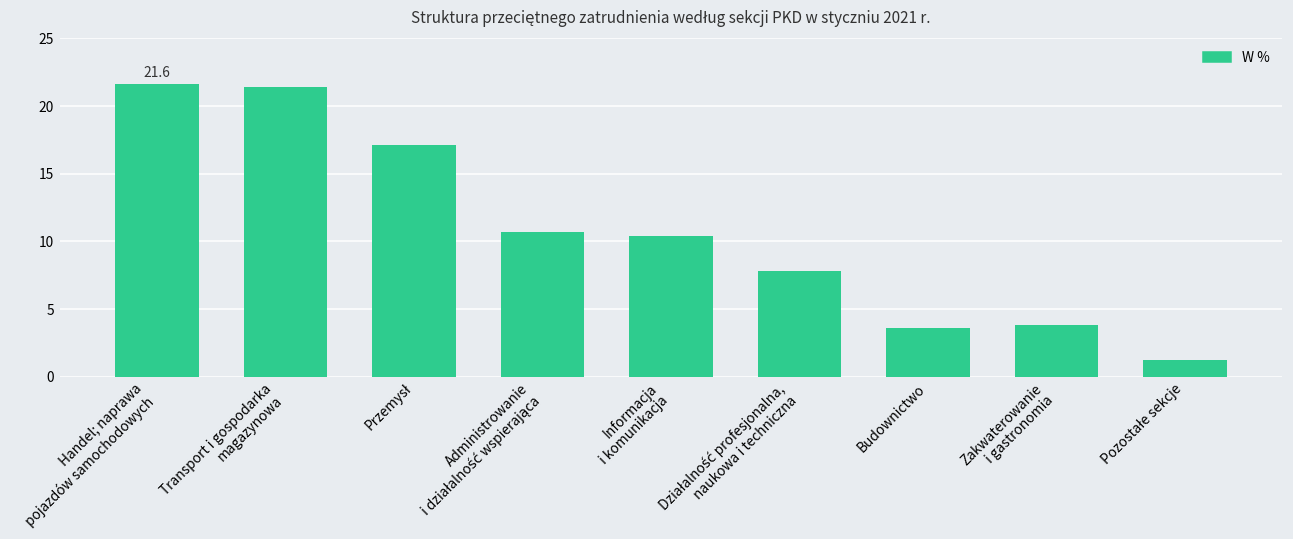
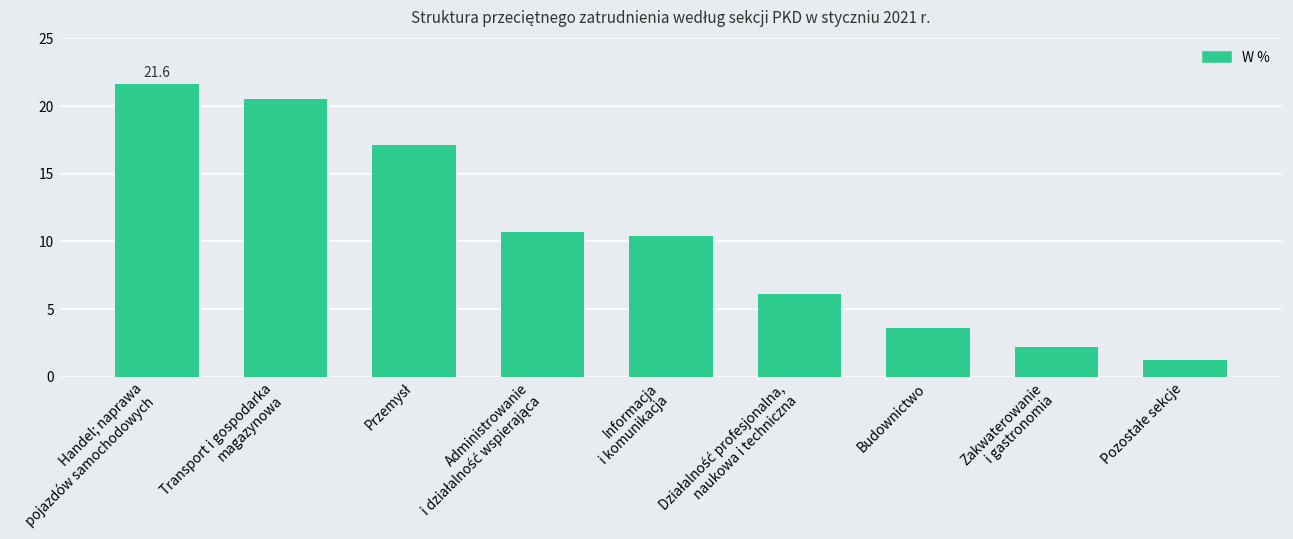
  {
-   "Transport i gospodarka magazynowa": 21.4,
+   "Transport i gospodarka magazynowa": 20.5,
    "Przemysł": 17.1,
    "Administrowanie i działalność wspierająca": 10.7,
    "Informacja i komunikacja": 10.4,
-   "Działalność profesjonalna, naukowa i techniczna": 7.8,
+   "Działalność profesjonalna, naukowa i techniczna": 6.1,
    "Budownictwo": 3.6,
-   "Zakwaterowanie i gastronomia": 3.8,
+   "Zakwaterowanie i gastronomia": 2.2,
    "Pozostałe sekcje": 1.2
  }
